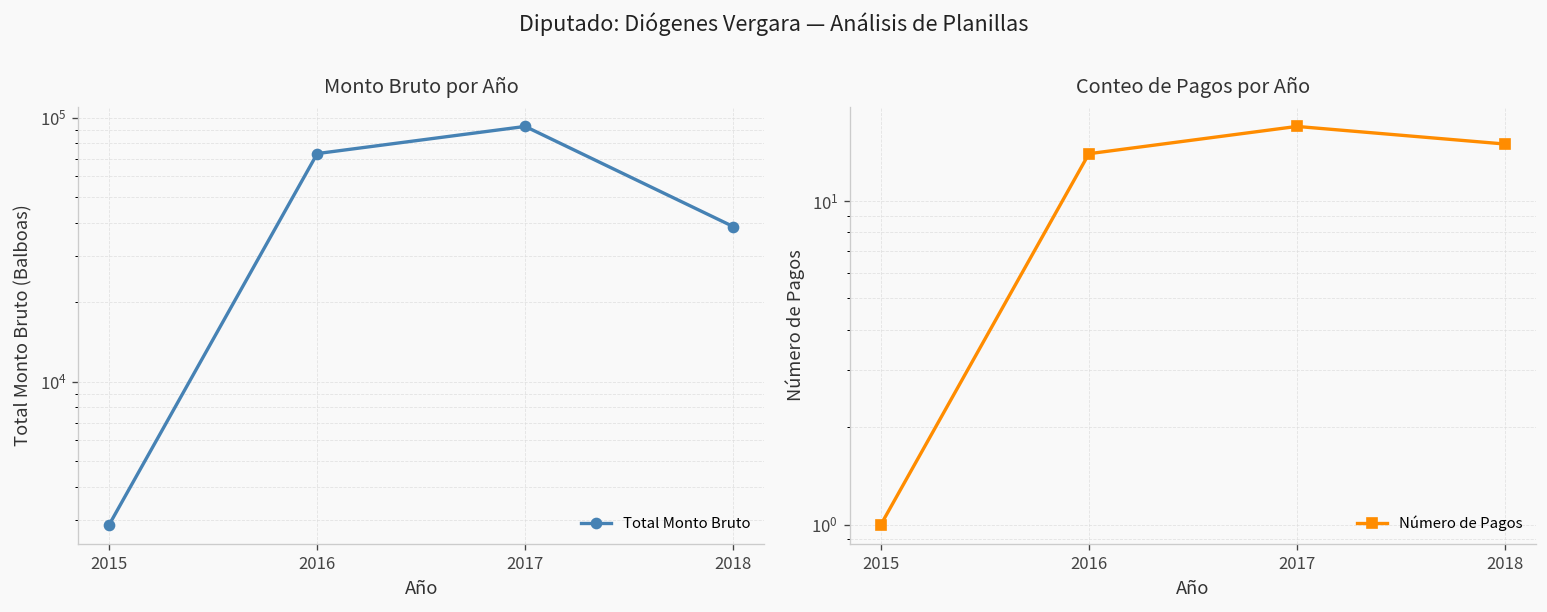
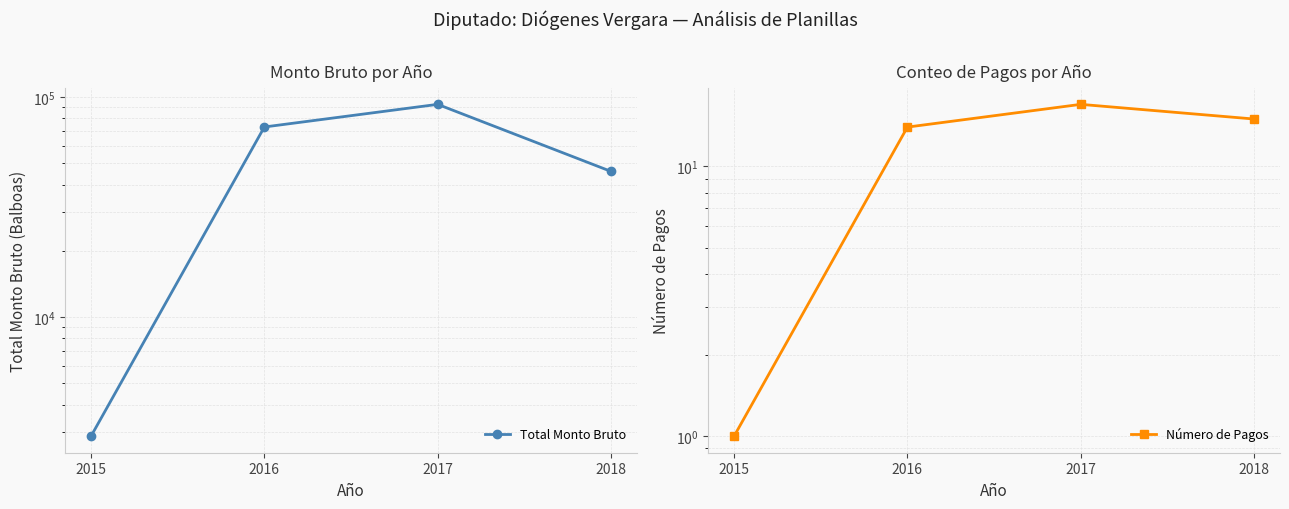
  {
    "Monto Bruto por Año": {
      "2015": 2900,
      "2016": 73000,
      "2017": 93000,
-     "2018": 39000
+     "2018": 46000
    },
    "Conteo de Pagos por Año": {
      "2015": 1.00,
      "2016": 14,
      "2017": 17,
      "2018": 15
    }
  }
